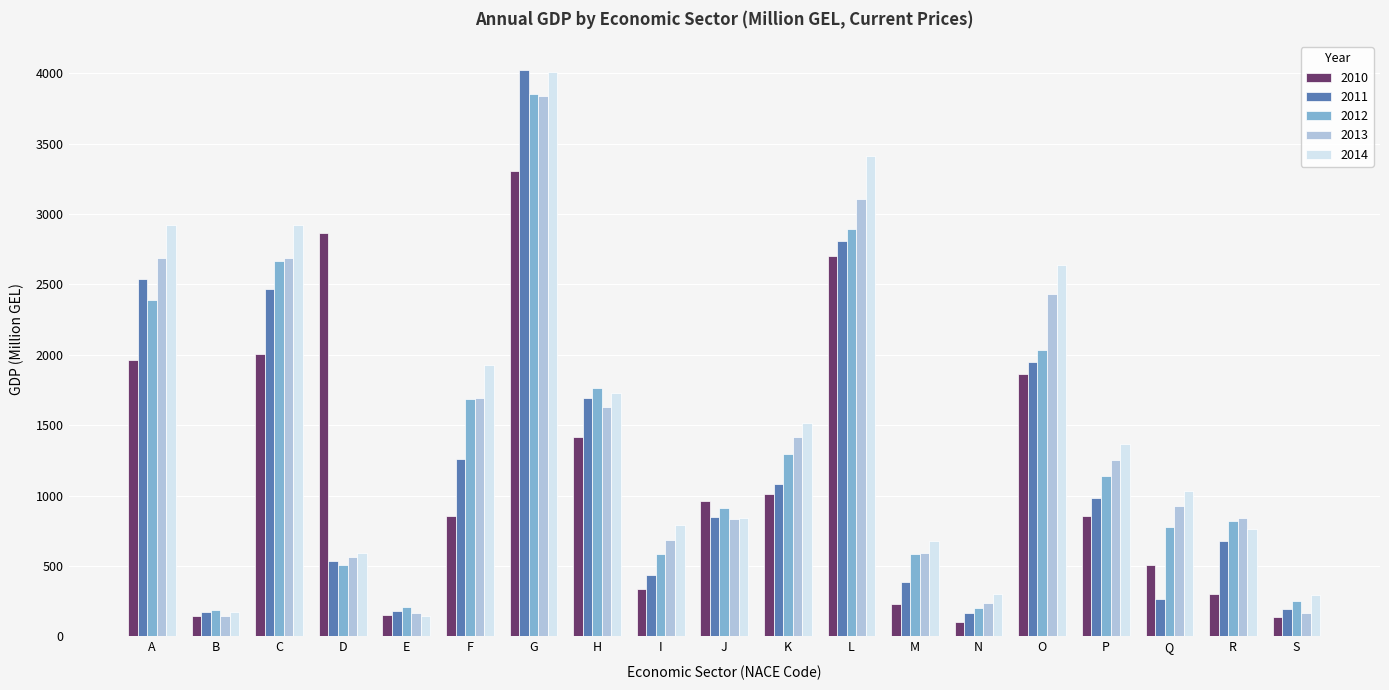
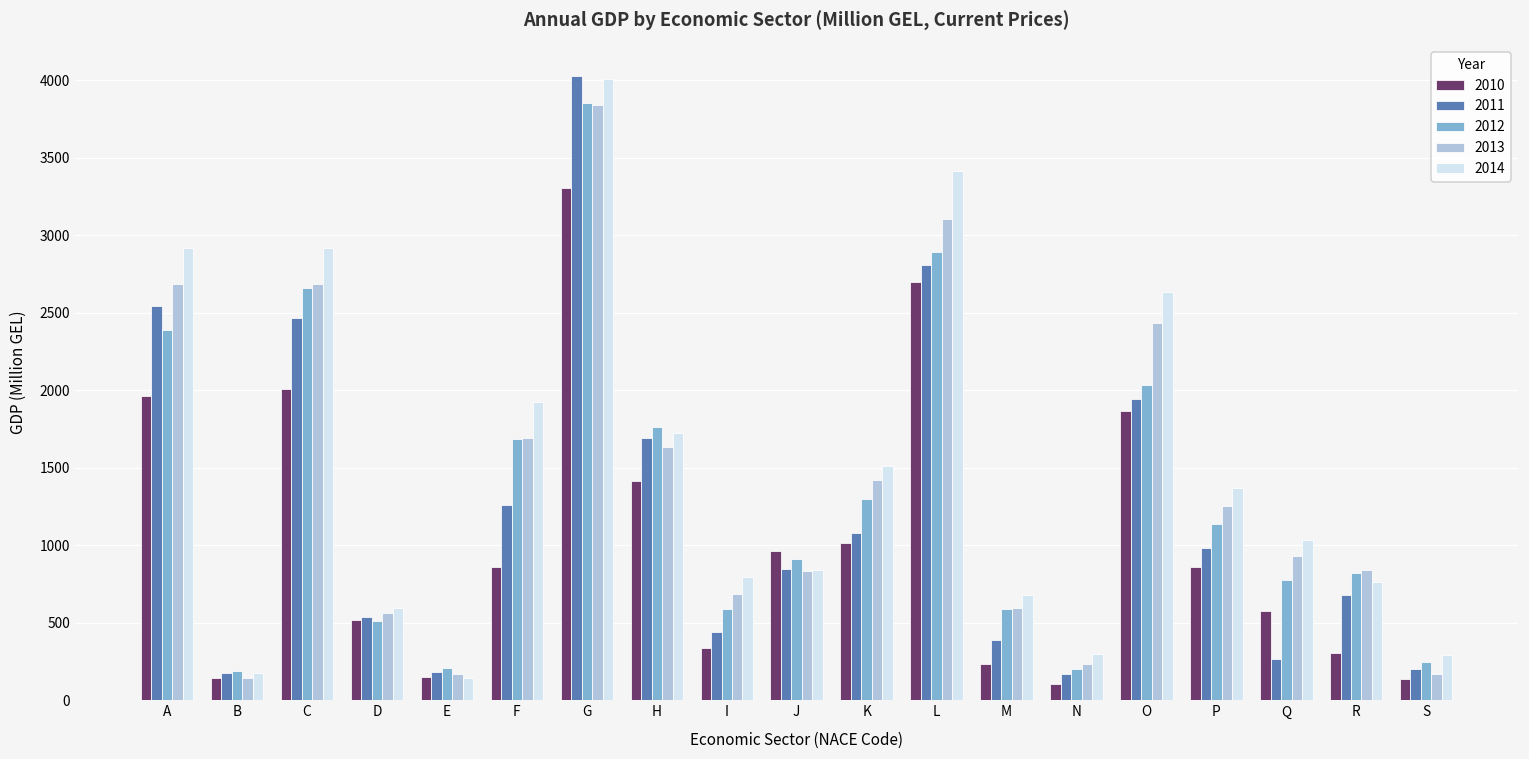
  {
    "2010": {
      "A": 1960,
      "B": 150,
      "C": 2010,
-     "D": 2860,
+     "D": 510,
      "E": 150,
      "F": 860,
      "G": 3300,
      "H": 1420,
      "I": 340,
      "J": 960,
      "K": 1010,
      "L": 2700,
      "M": 230,
      "N": 100,
      "O": 1870,
      "P": 860,
-     "Q": 510,
+     "Q": 580,
      "R": 300,
      "S": 140
    },
    "2011": {
      "A": 2540,
      "B": 170,
      "C": 2470,
      "D": 540,
      "E": 180,
      "F": 1260,
      "G": 4030,
      "H": 1690,
      "I": 440,
      "J": 850,
      "K": 1080,
      "L": 2810,
      "M": 390,
      "N": 170,
      "O": 1950,
      "P": 980,
      "Q": 270,
      "R": 680,
      "S": 200
    }
  }
